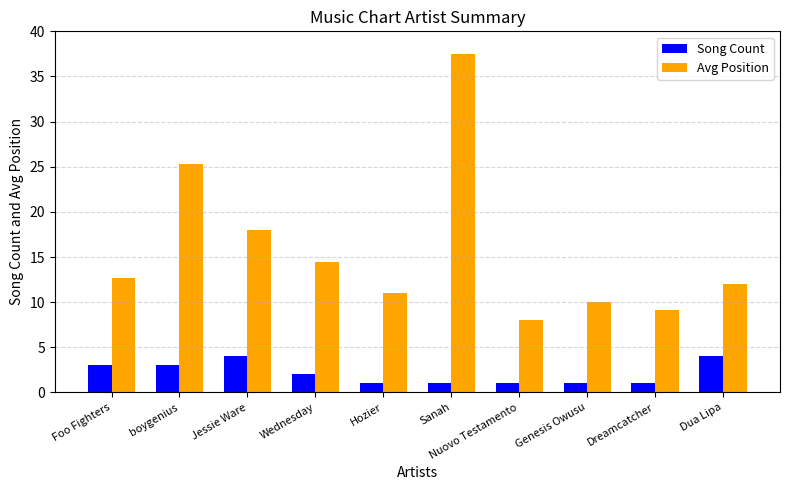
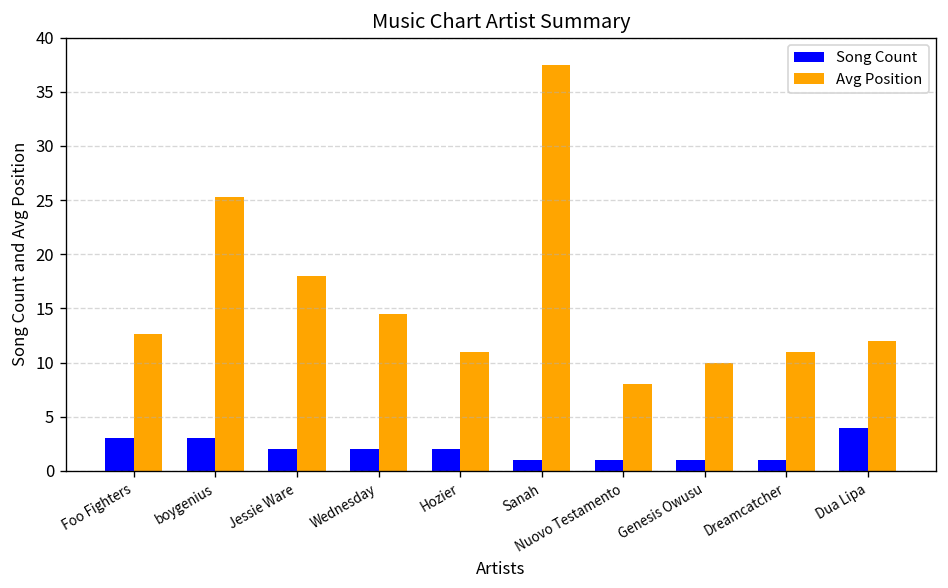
  {
    "Song Count": {
      "Foo Fighters": 3,
      "boygenius": 3,
-     "Jessie Ware": 4,
+     "Jessie Ware": 2,
      "Wednesday": 2,
-     "Hozier": 1,
+     "Hozier": 2,
      "Sanah": 1,
      "Nuovo Testamento": 1,
      "Genesis Owusu": 1,
      "Dreamcatcher": 1,
      "Dua Lipa": 4
    },
    "Avg Position": {
      "Foo Fighters": 13,
      "boygenius": 25,
      "Jessie Ware": 18,
      "Wednesday": 15,
      "Hozier": 11,
      "Sanah": 38,
      "Nuovo Testamento": 8,
      "Genesis Owusu": 10,
-     "Dreamcatcher": 9,
+     "Dreamcatcher": 11,
      "Dua Lipa": 12
    }
  }
